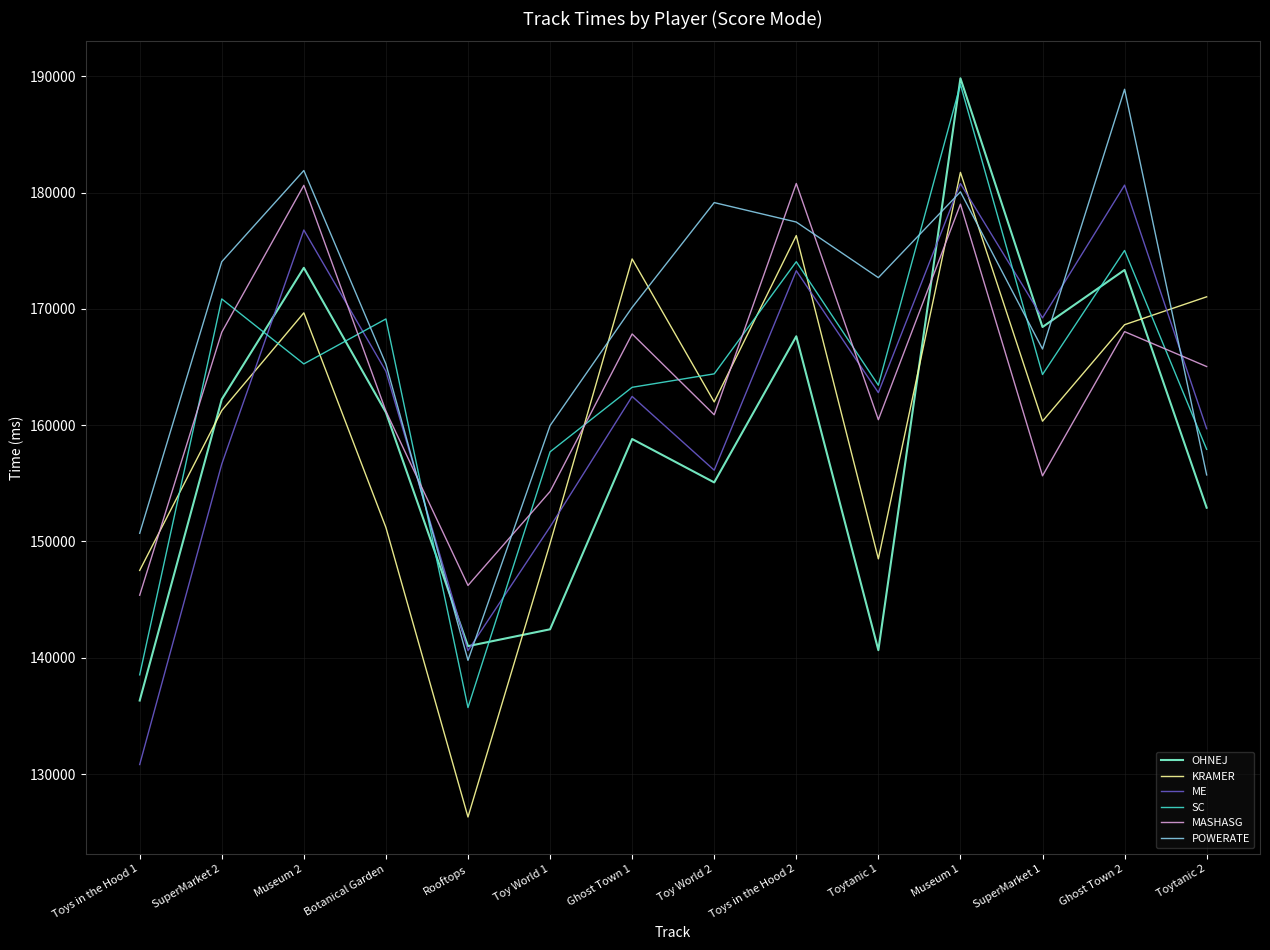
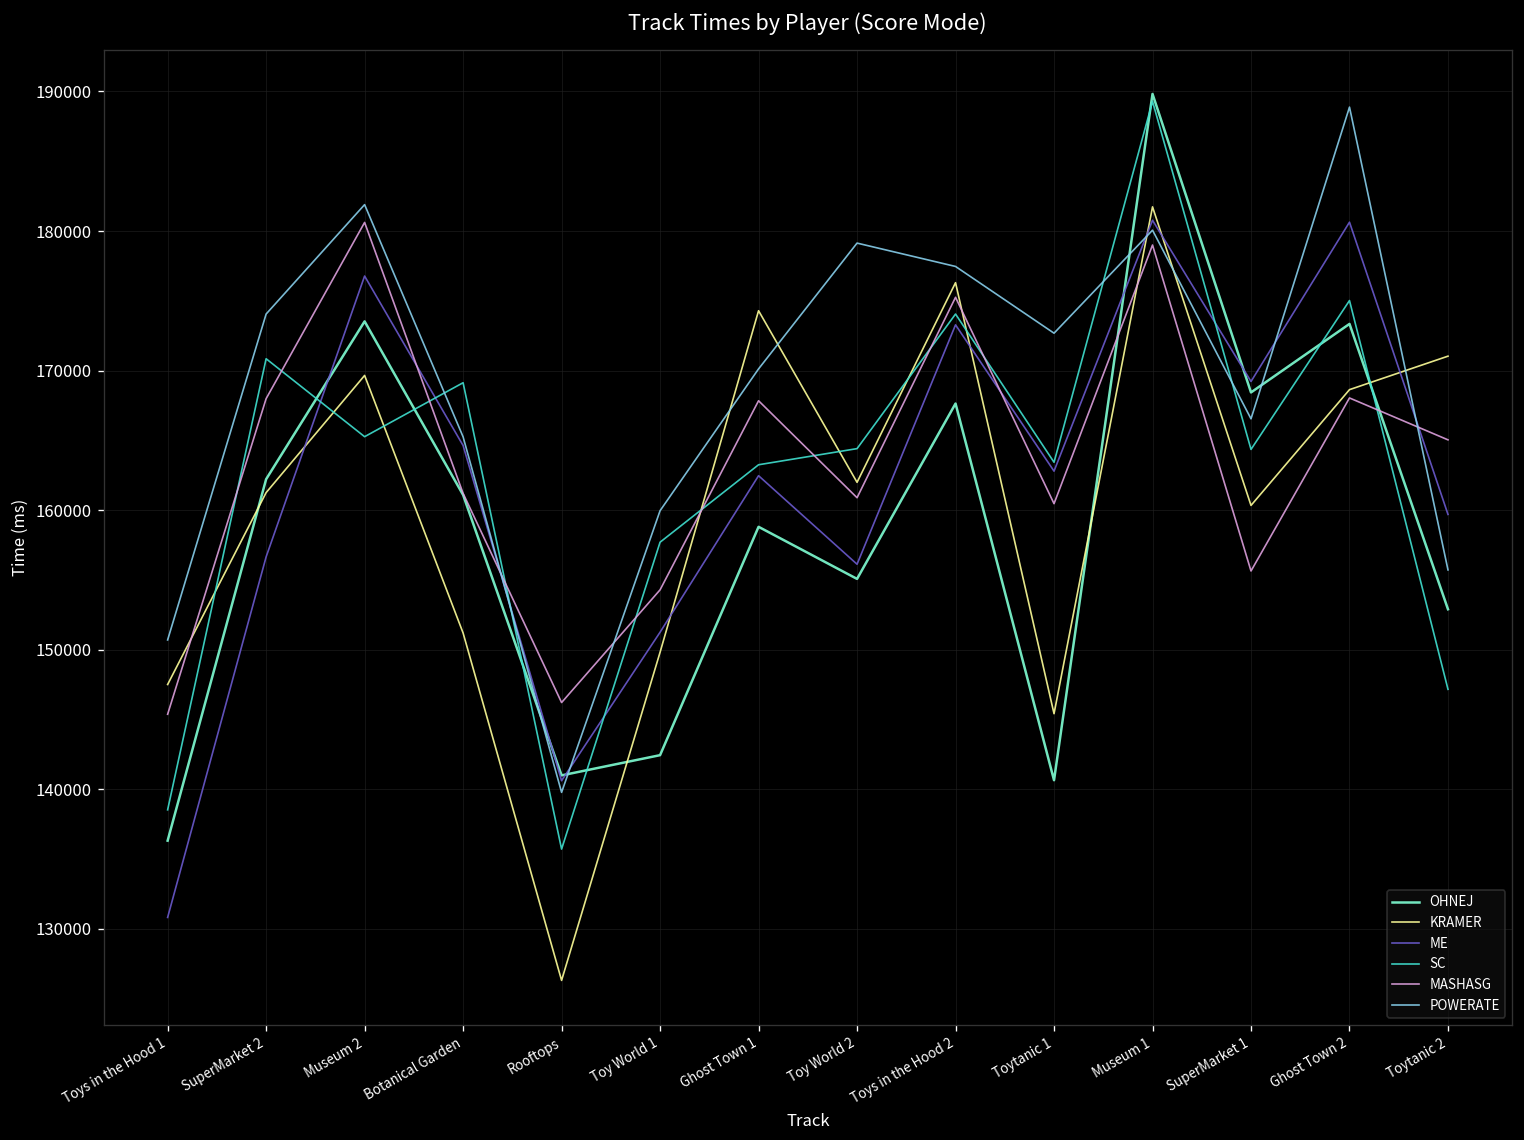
  {
    "KRAMER": {
      "Toys in the Hood 1": 147500,
      "SuperMarket 2": 161300,
      "Museum 2": 169700,
      "Botanical Garden": 151200,
      "Rooftops": 126300,
      "Toy World 1": 149800,
      "Ghost Town 1": 174300,
      "Toy World 2": 162000,
      "Toys in the Hood 2": 176300,
-     "Toytanic 1": 148500,
+     "Toytanic 1": 145400,
      "Museum 1": 181700,
      "SuperMarket 1": 160300,
      "Ghost Town 2": 168600,
      "Toytanic 2": 171000
    },
    "ME": {
      "Toys in the Hood 1": 130800,
      "SuperMarket 2": 156700,
      "Museum 2": 176800,
      "Botanical Garden": 164600,
      "Rooftops": 140600,
      "Toy World 1": 151300,
      "Ghost Town 1": 162500,
      "Toy World 2": 156100,
      "Toys in the Hood 2": 173300,
      "Toytanic 1": 162800,
      "Museum 1": 180800,
      "SuperMarket 1": 169200,
      "Ghost Town 2": 180600,
      "Toytanic 2": 159700
    },
    "SC": {
      "Toys in the Hood 1": 138500,
      "SuperMarket 2": 170900,
      "Museum 2": 165300,
      "Botanical Garden": 169100,
      "Rooftops": 135700,
      "Toy World 1": 157700,
      "Ghost Town 1": 163300,
      "Toy World 2": 164400,
      "Toys in the Hood 2": 174100,
      "Toytanic 1": 163400,
      "Museum 1": 189300,
      "SuperMarket 1": 164400,
      "Ghost Town 2": 175000,
-     "Toytanic 2": 157900
+     "Toytanic 2": 147200
    },
    "MASHASG": {
      "Toys in the Hood 1": 145400,
      "SuperMarket 2": 168000,
      "Museum 2": 180600,
      "Rooftops": 146200,
      "Toy World 1": 154300,
      "Ghost Town 1": 167800,
      "Toy World 2": 160900,
-     "Toys in the Hood 2": 180800,
+     "Toys in the Hood 2": 175300,
      "Toytanic 1": 160500,
      "Museum 1": 179000,
      "SuperMarket 1": 155600,
      "Ghost Town 2": 168000,
      "Toytanic 2": 165000
    }
  }
